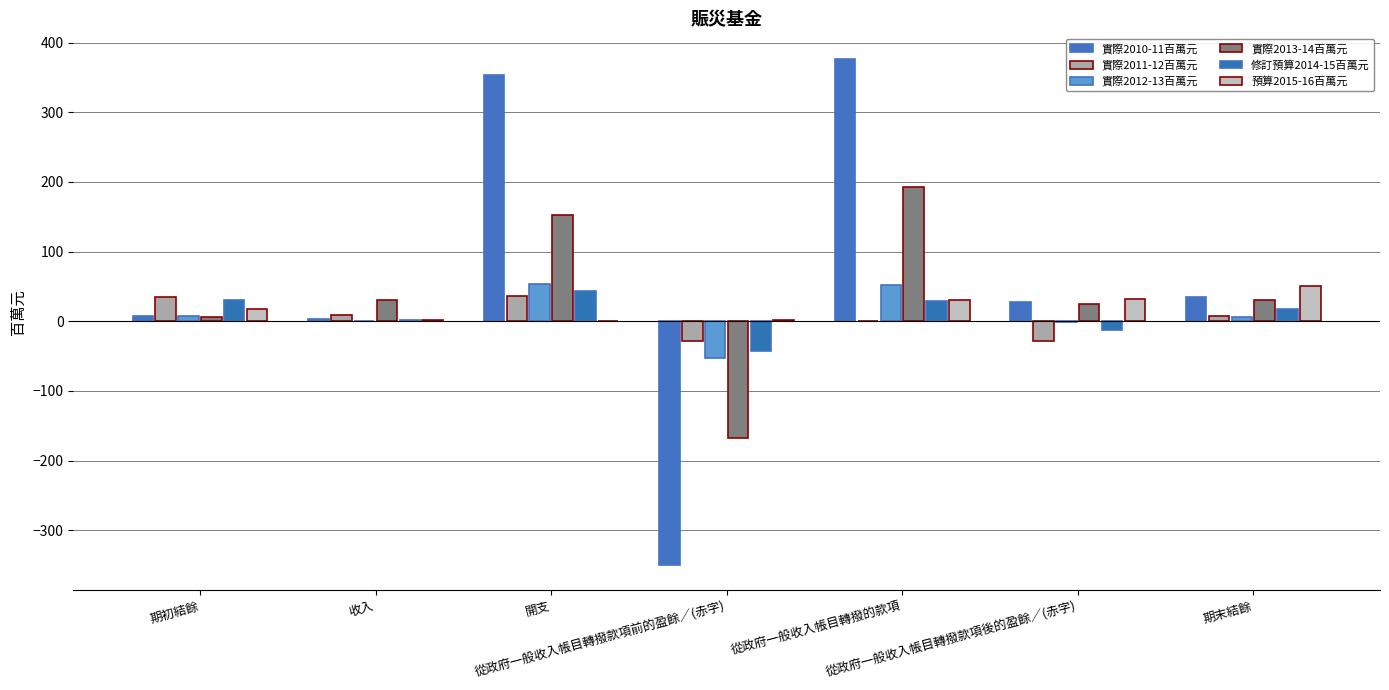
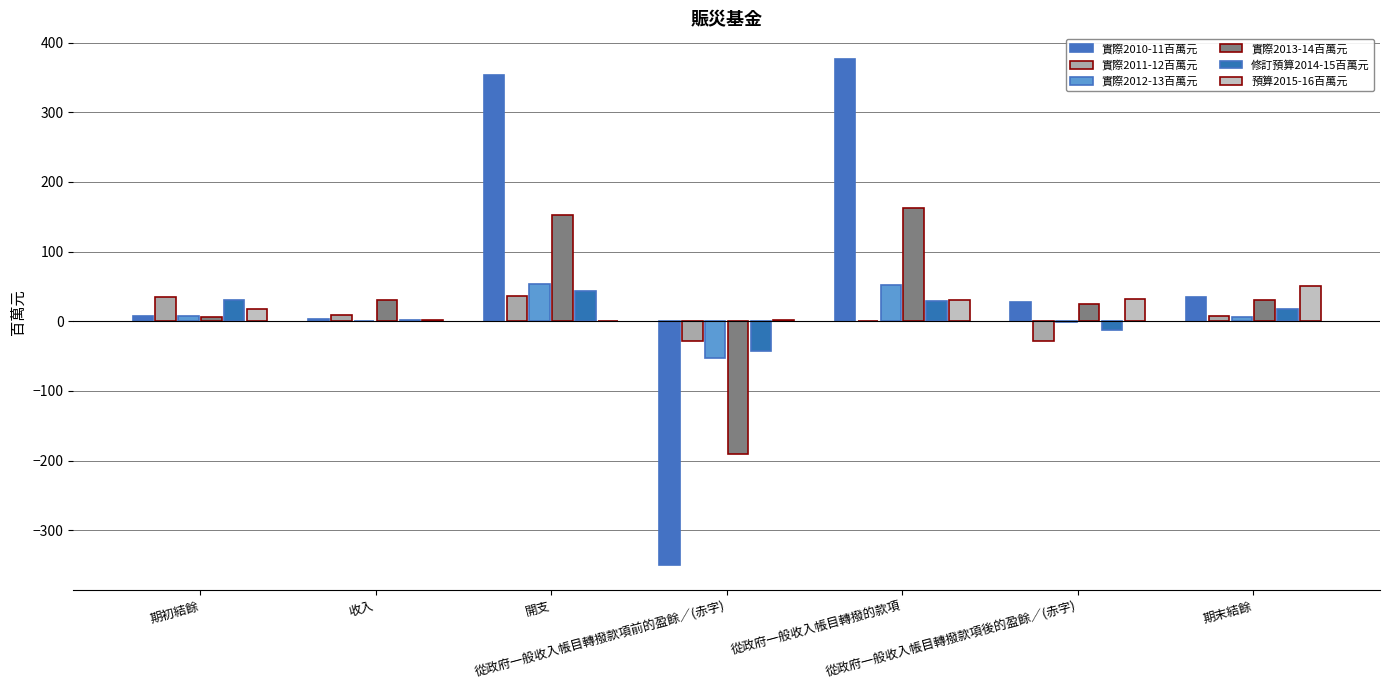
  {
    "實際2013-14百萬元": {
      "期初結餘": 10,
      "收入": 30,
      "開支": 150,
-     "從政府一般收入帳目轉撥款項前的盈餘／(赤字)": -170,
-     "從政府一般收入帳目轉撥的款項": 190,
+     "從政府一般收入帳目轉撥款項前的盈餘／(赤字)": -190,
+     "從政府一般收入帳目轉撥的款項": 160,
      "從政府一般收入帳目轉撥款項後的盈餘／(赤字)": 30,
      "期末結餘": 30
    }
  }
